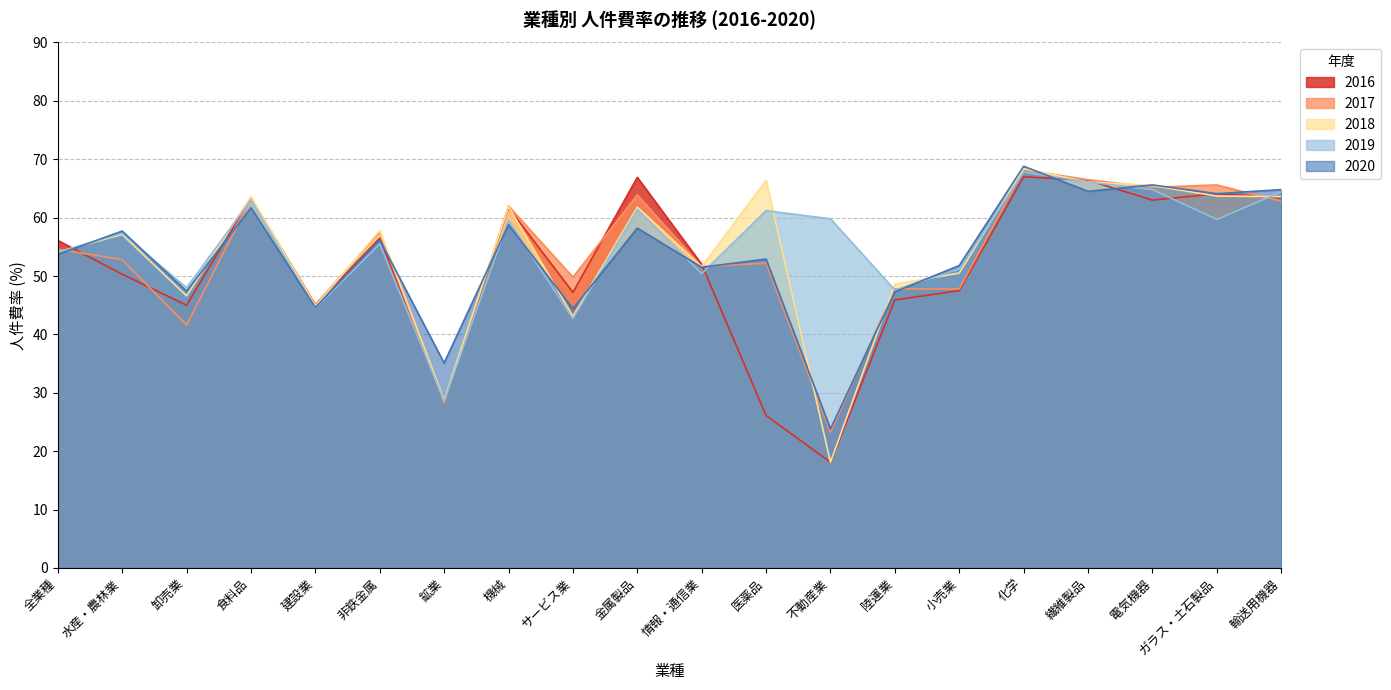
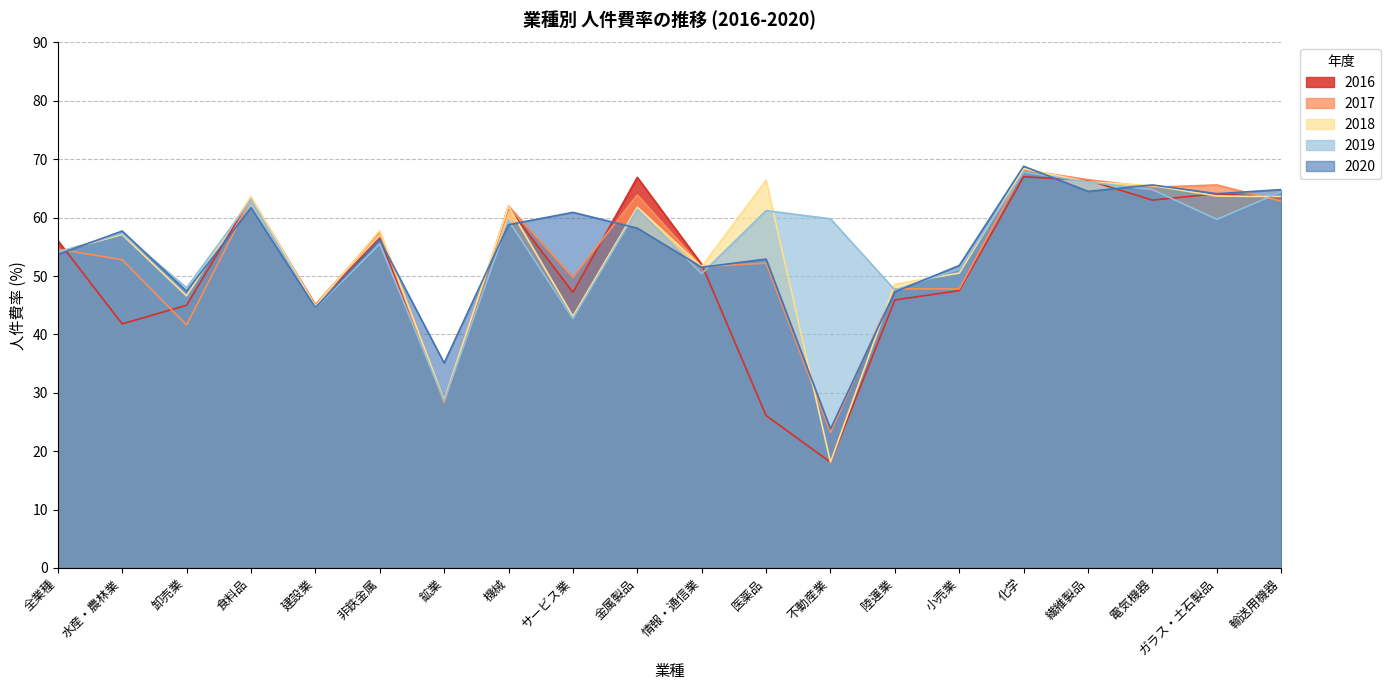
  {
    "2016": {
      "全業種": 56,
-     "水産・農林業": 50,
+     "水産・農林業": 42,
      "卸売業": 45,
      "サービス業": 47,
      "金属製品": 67,
      "医薬品": 26,
      "陸運業": 46,
      "化学": 67,
      "電気機器": 63
    },
    "2017": {
      "全業種": 55,
      "水産・農林業": 53,
      "卸売業": 42,
      "サービス業": 50,
      "金属製品": 64,
      "医薬品": 52,
      "不動産業": 23,
      "ガラス・土石製品": 66,
      "輸送用機器": 63
    },
    "2018": {
      "卸売業": 47,
      "医薬品": 66,
      "陸運業": 49,
      "小売業": 51
    },
    "2019": {
      "卸売業": 48,
      "非鉄金属": 56,
      "機械": 60,
      "情報・通信業": 50,
      "医薬品": 61,
      "不動産業": 60,
      "小売業": 51,
      "ガラス・土石製品": 60
    },
    "2020": {
      "卸売業": 47,
      "食料品": 62,
      "鉱業": 35,
      "機械": 59,
-     "サービス業": 44,
+     "サービス業": 61,
      "金属製品": 58,
      "医薬品": 53,
      "不動産業": 24,
      "小売業": 52,
      "繊維製品": 65
    }
  }
